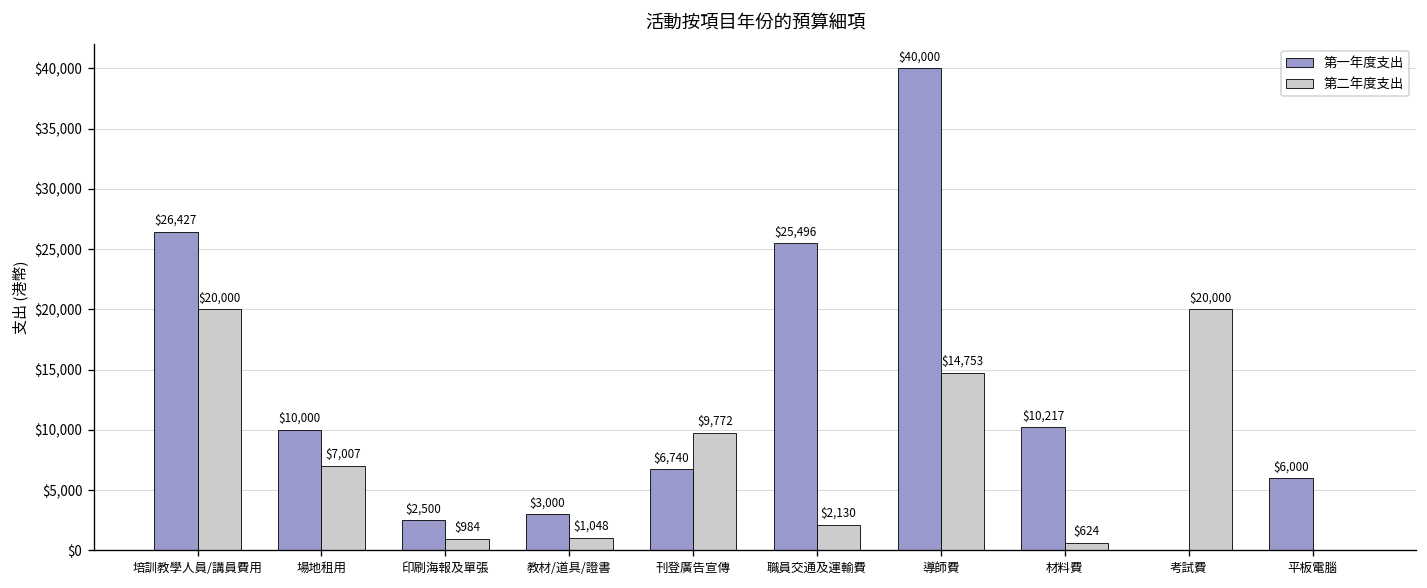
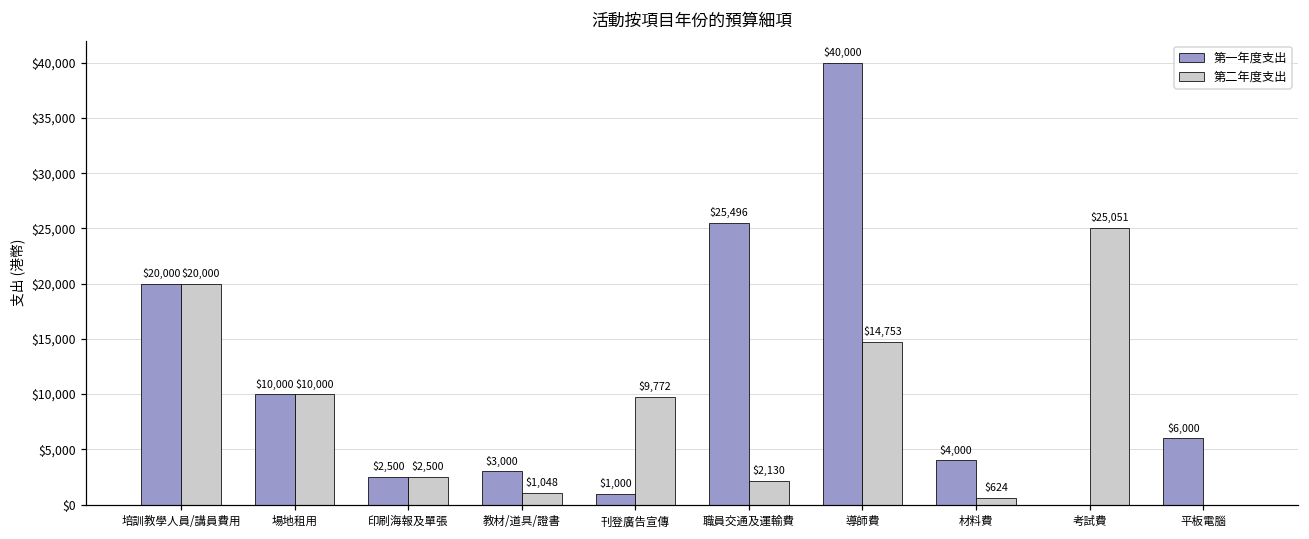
  {
    "第一年度支出": {
-     "培訓教學人員/講員費用": "$26,427",
+     "培訓教學人員/講員費用": "$20,000",
      "場地租用": "$10,000",
      "印刷海報及單張": "$2,500",
      "教材/道具/證書": "$3,000",
-     "刊登廣告宣傳": "$6,740",
+     "刊登廣告宣傳": "$1,000",
      "職員交通及運輸費": "$25,496",
      "導師費": "$40,000",
-     "材料費": "$10,217",
+     "材料費": "$4,000",
      "平板電腦": "$6,000"
    },
    "第二年度支出": {
      "培訓教學人員/講員費用": "$20,000",
-     "場地租用": "$7,007",
-     "印刷海報及單張": "$984",
+     "場地租用": "$10,000",
+     "印刷海報及單張": "$2,500",
      "教材/道具/證書": "$1,048",
      "刊登廣告宣傳": "$9,772",
      "職員交通及運輸費": "$2,130",
      "導師費": "$14,753",
      "材料費": "$624",
-     "考試費": "$20,000"
+     "考試費": "$25,051"
    }
  }
